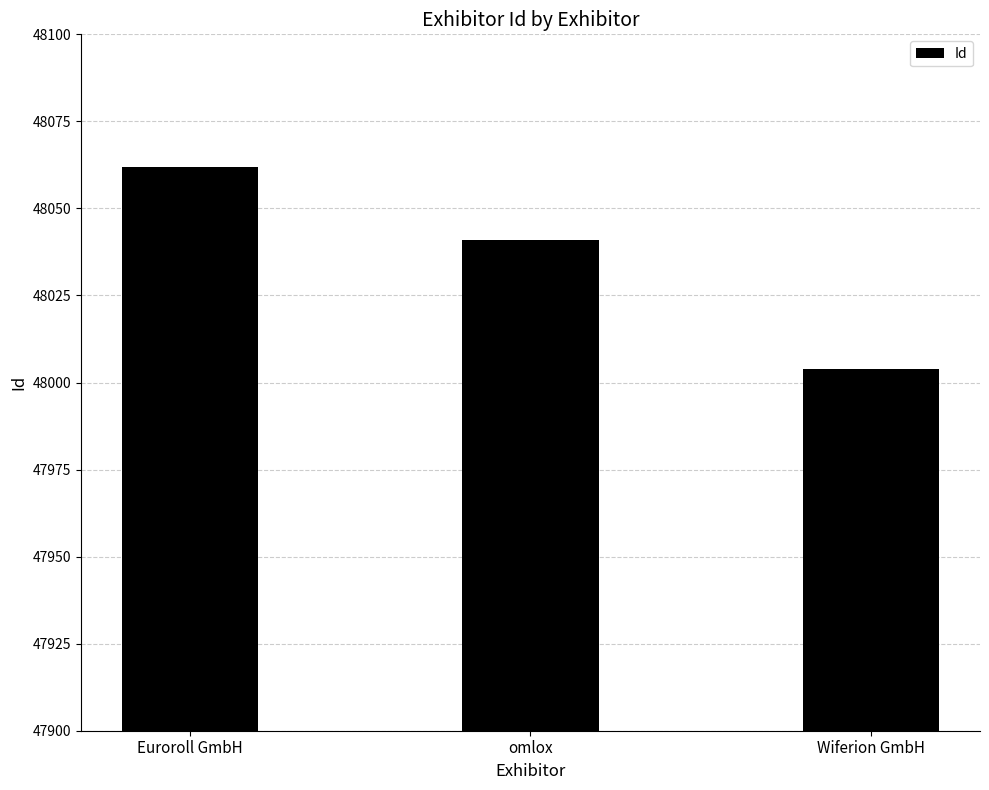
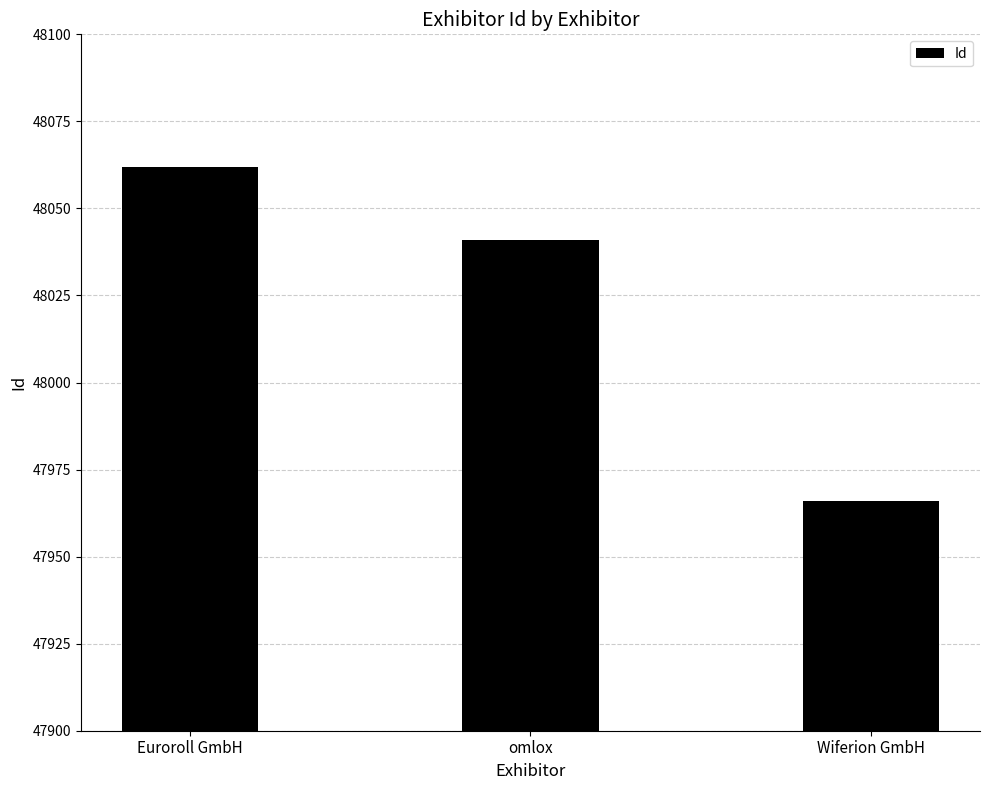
  {
    "Euroroll GmbH": 48062,
    "omlox": 48041,
-   "Wiferion GmbH": 48004
+   "Wiferion GmbH": 47966
  }
